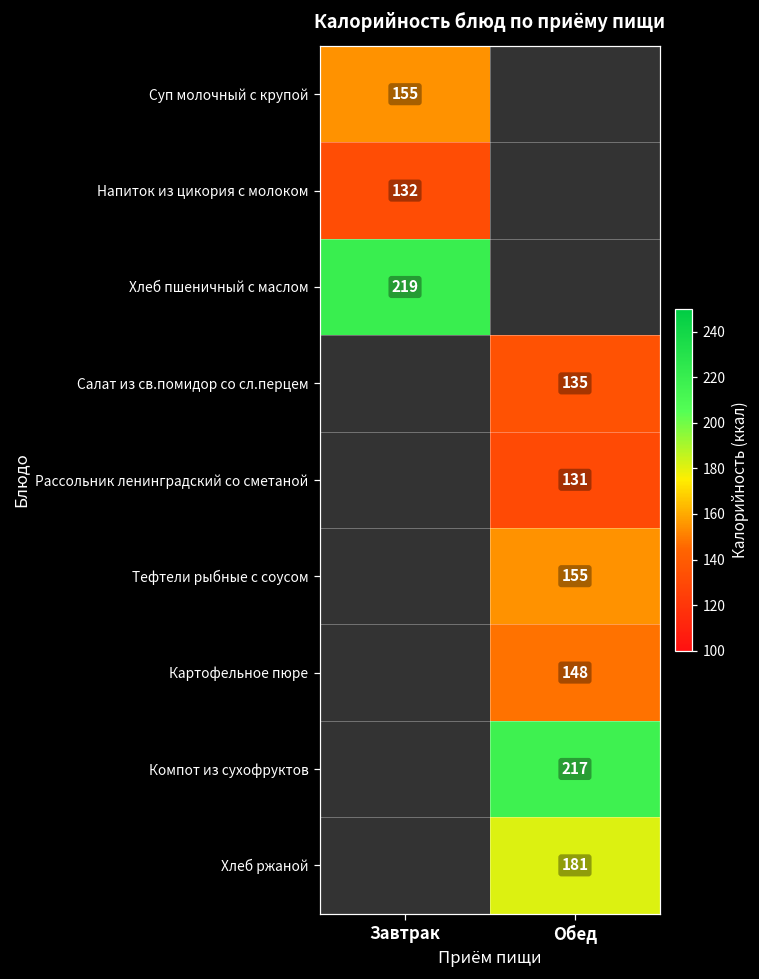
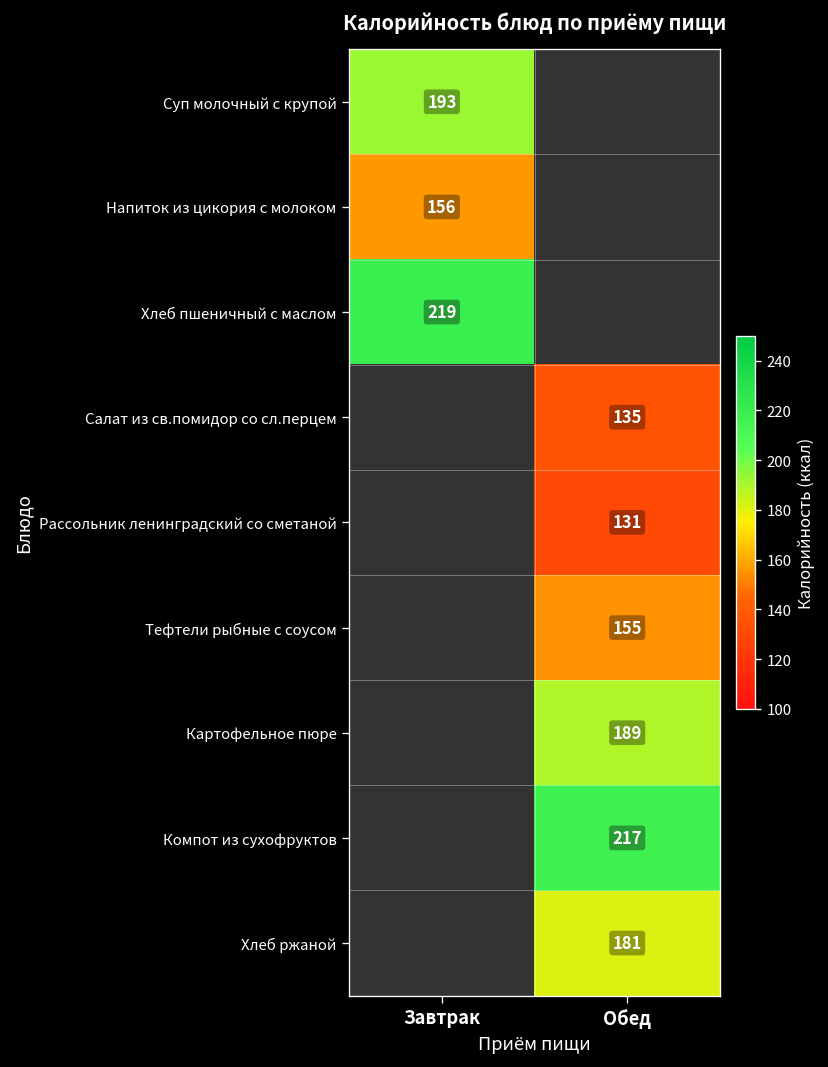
  {
    "Суп молочный с крупой": {
-     "Завтрак": 155
+     "Завтрак": 193
    },
    "Напиток из цикория с молоком": {
-     "Завтрак": 132
+     "Завтрак": 156
    },
    "Картофельное пюре": {
-     "Обед": 148
+     "Обед": 189
    }
  }
